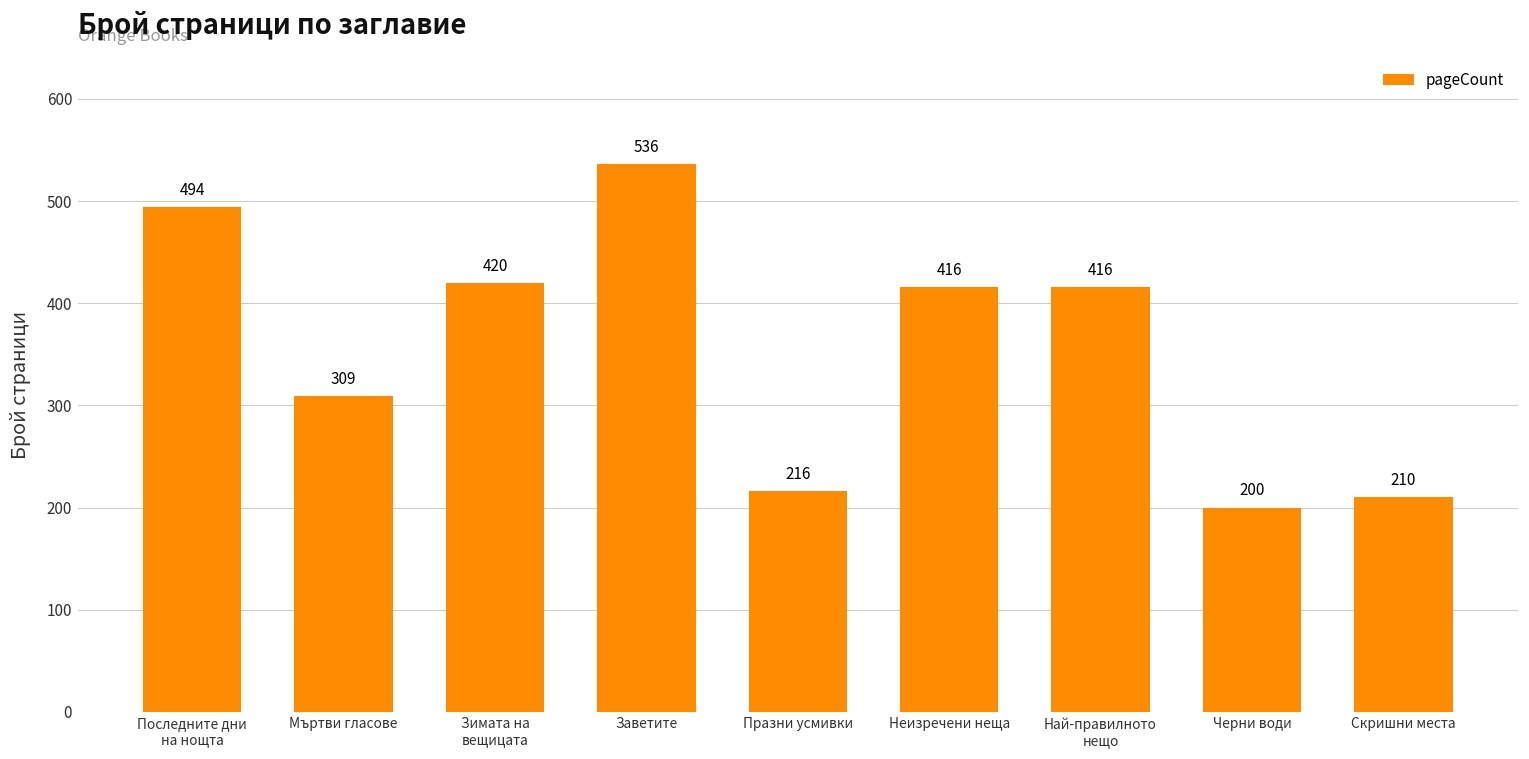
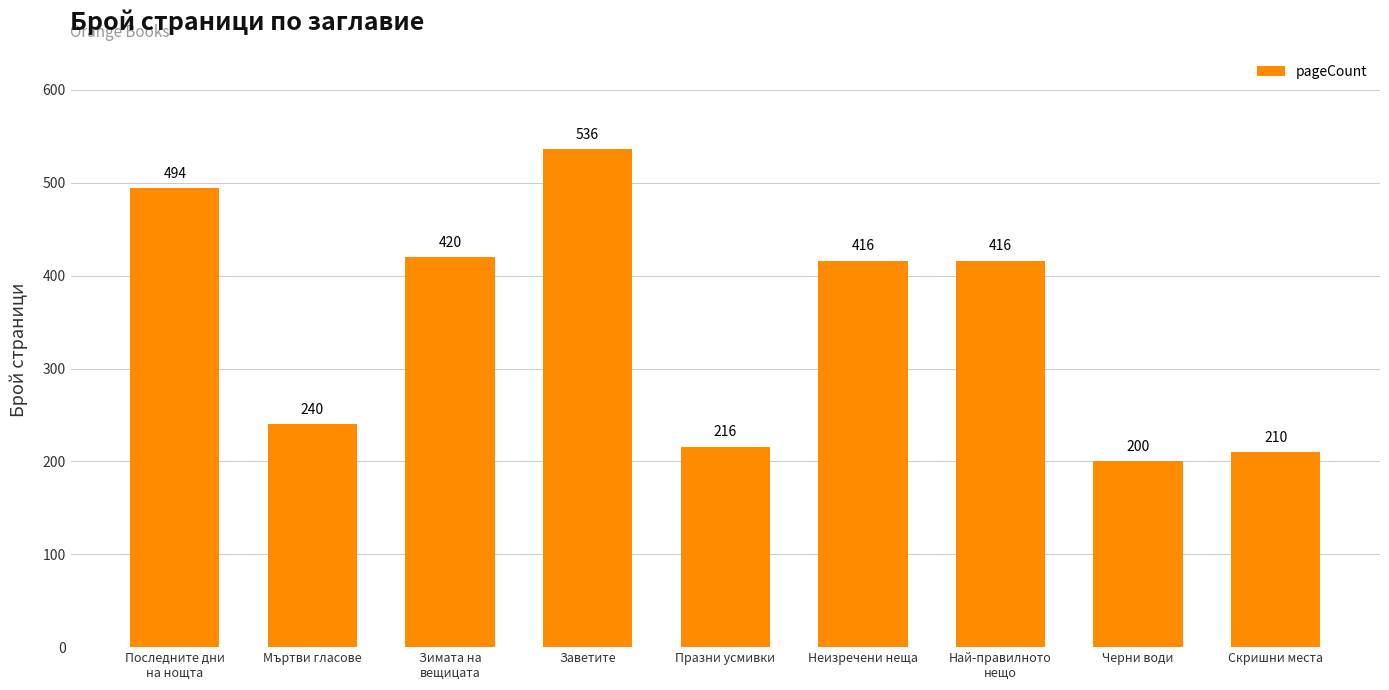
  {
    "Последните дни на нощта": 494,
-   "Мъртви гласове": 309,
+   "Мъртви гласове": 240,
    "Зимата на вещицата": 420,
    "Заветите": 536,
    "Празни усмивки": 216,
    "Неизречени неща": 416,
    "Най-правилното нещо": 416,
    "Черни води": 200,
    "Скришни места": 210
  }
